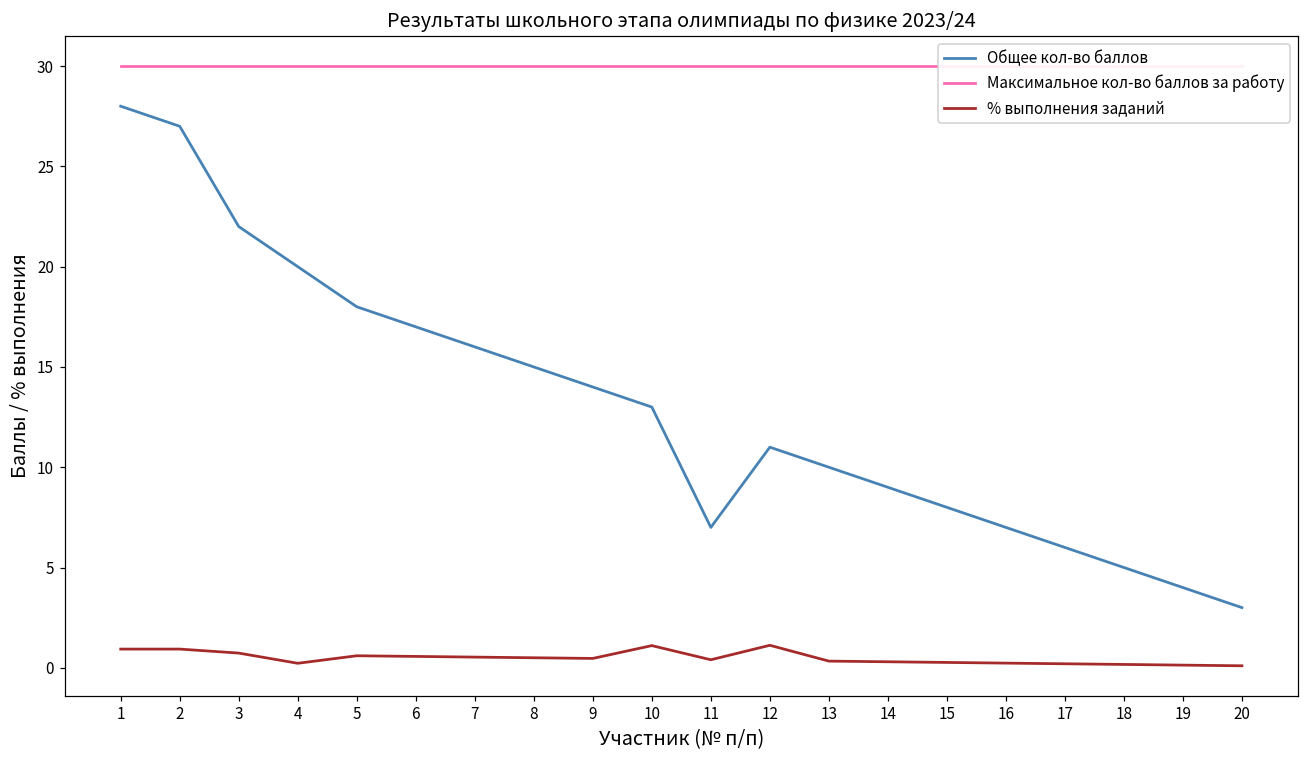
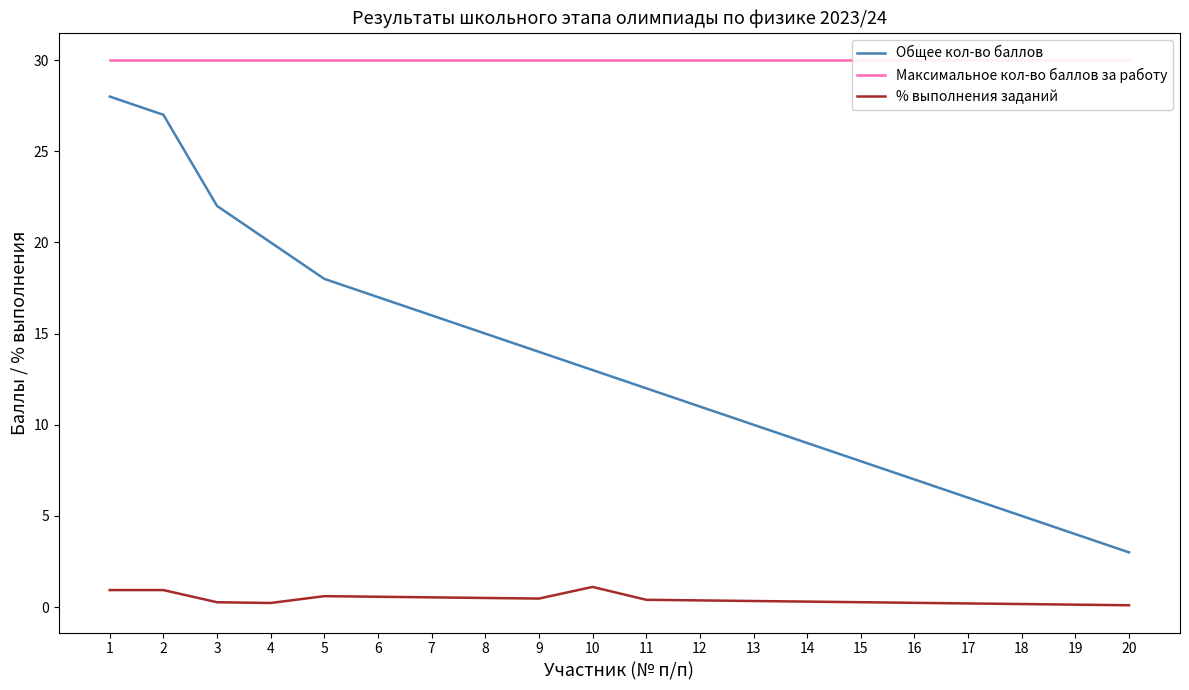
  {
    "Общее кол-во баллов": {
      "1": 28,
      "2": 27,
      "3": 22,
      "4": 20,
      "5": 18,
      "6": 17,
      "7": 16,
      "8": 15,
      "9": 14,
      "10": 13,
-     "11": 7,
+     "11": 12,
      "12": 11,
      "13": 10,
      "14": 9,
      "15": 8,
      "16": 7,
      "17": 6,
      "18": 5,
      "19": 4,
      "20": 3
    },
    "Максимальное кол-во баллов за работу": {
      "1": 30.0,
      "2": 30.0,
      "3": 30.0,
      "4": 30.0,
      "5": 30.0,
      "6": 30.0,
      "7": 30.0,
      "8": 30.0,
      "9": 30.0,
      "10": 30.0,
      "11": 30.0,
      "12": 30.0,
      "13": 30.0,
      "14": 30.0
    },
    "% выполнения заданий": {
      "1": 0.9,
      "2": 0.9,
-     "3": 0.7,
+     "3": 0.3,
      "4": 0.2,
      "5": 0.6,
      "6": 0.6,
      "7": 0.5,
      "8": 0.5,
      "9": 0.5,
      "10": 1.1,
      "11": 0.4,
-     "12": 1.1,
+     "12": 0.4,
      "13": 0.3,
      "14": 0.3,
      "15": 0.3,
      "16": 0.2,
      "17": 0.2,
      "18": 0.2,
      "19": 0.1,
      "20": 0.1
    }
  }
